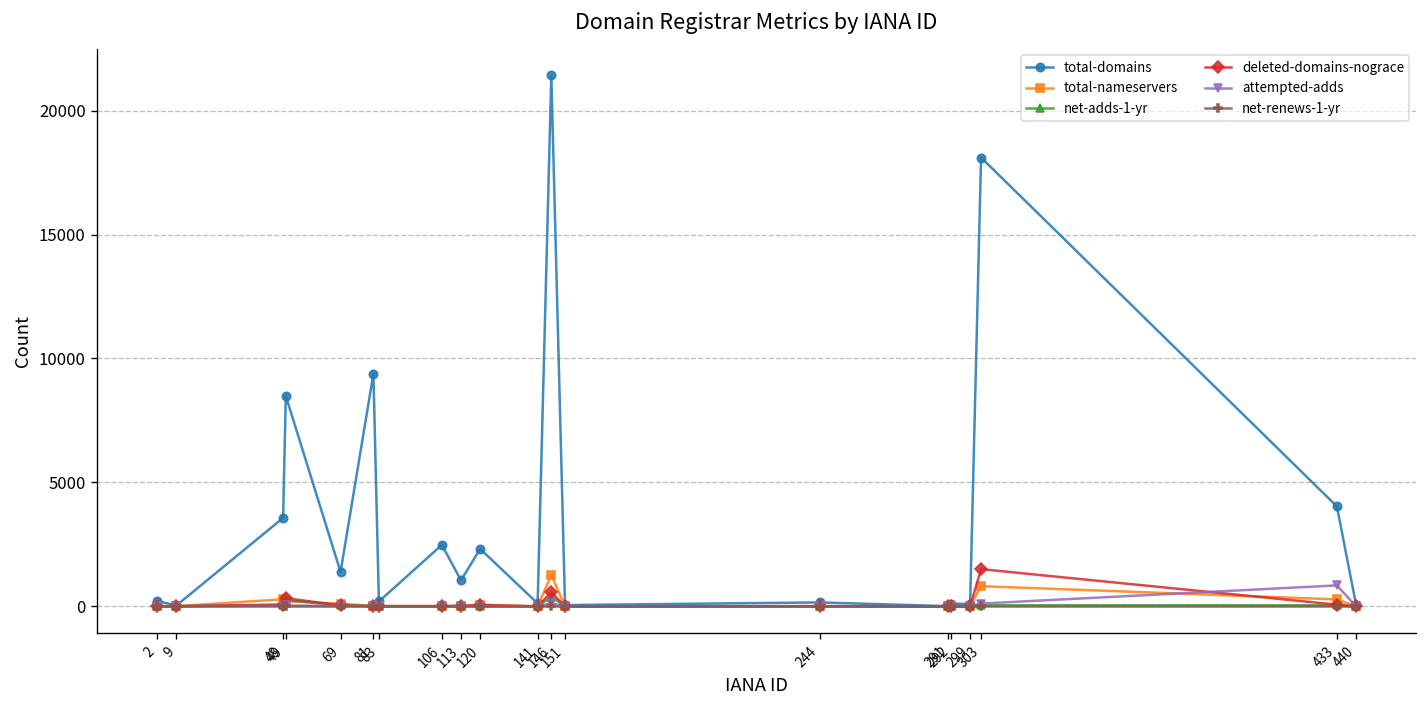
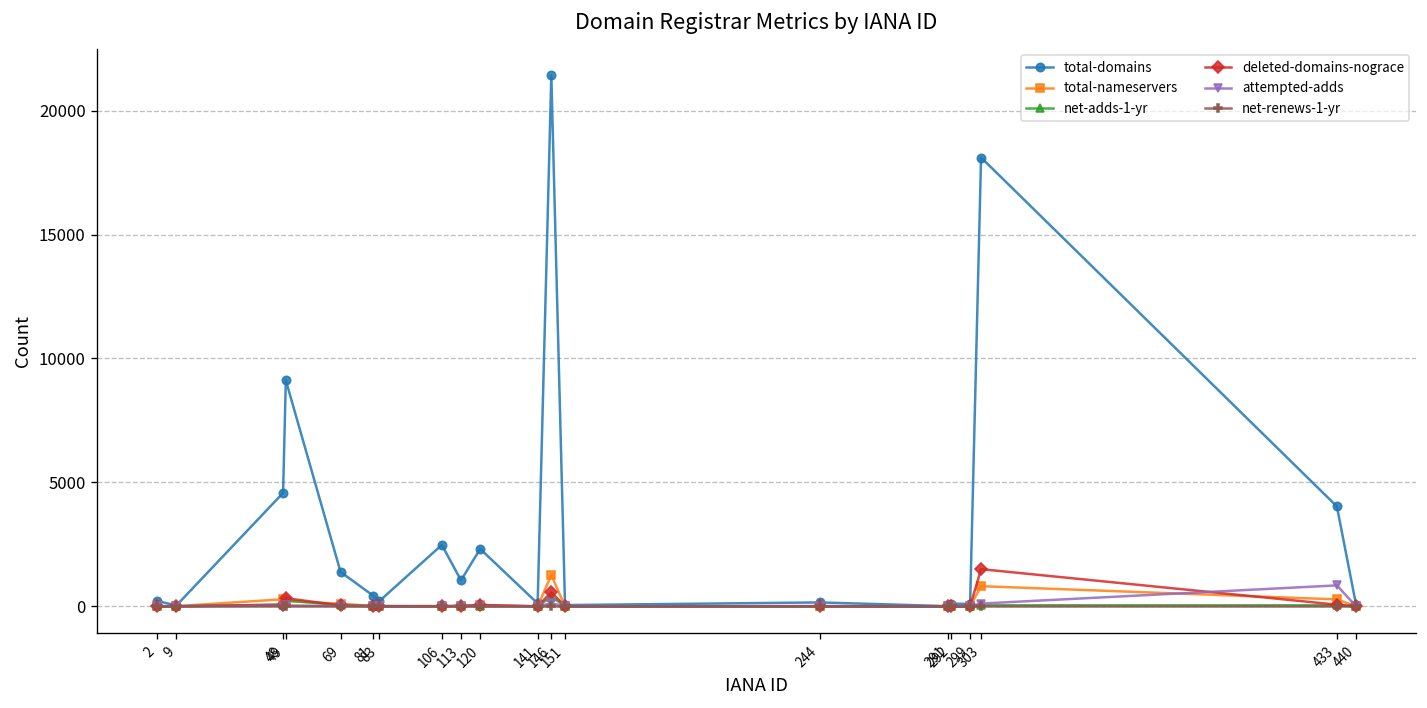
  {
    "total-domains": {
      "2": 200,
-     "48": 3600,
-     "49": 8500,
+     "48": 4600,
+     "49": 9100,
      "69": 1400,
-     "81": 9400,
+     "81": 400,
      "83": 200,
      "106": 2500,
      "113": 1000,
      "120": 2300,
      "146": 21400,
      "244": 200,
      "303": 18100,
      "433": 4000
    },
    "total-nameservers": {
      "146": 1300,
      "303": 800,
      "433": 300
    },
    "net-adds-1-yr": {
      "146": 400
    },
    "deleted-domains-nograce": {
      "146": 600,
      "303": 1500
    },
    "attempted-adds": {
      "146": 100,
      "433": 800
    },
    "net-renews-1-yr": {
      "146": 0
    }
  }
